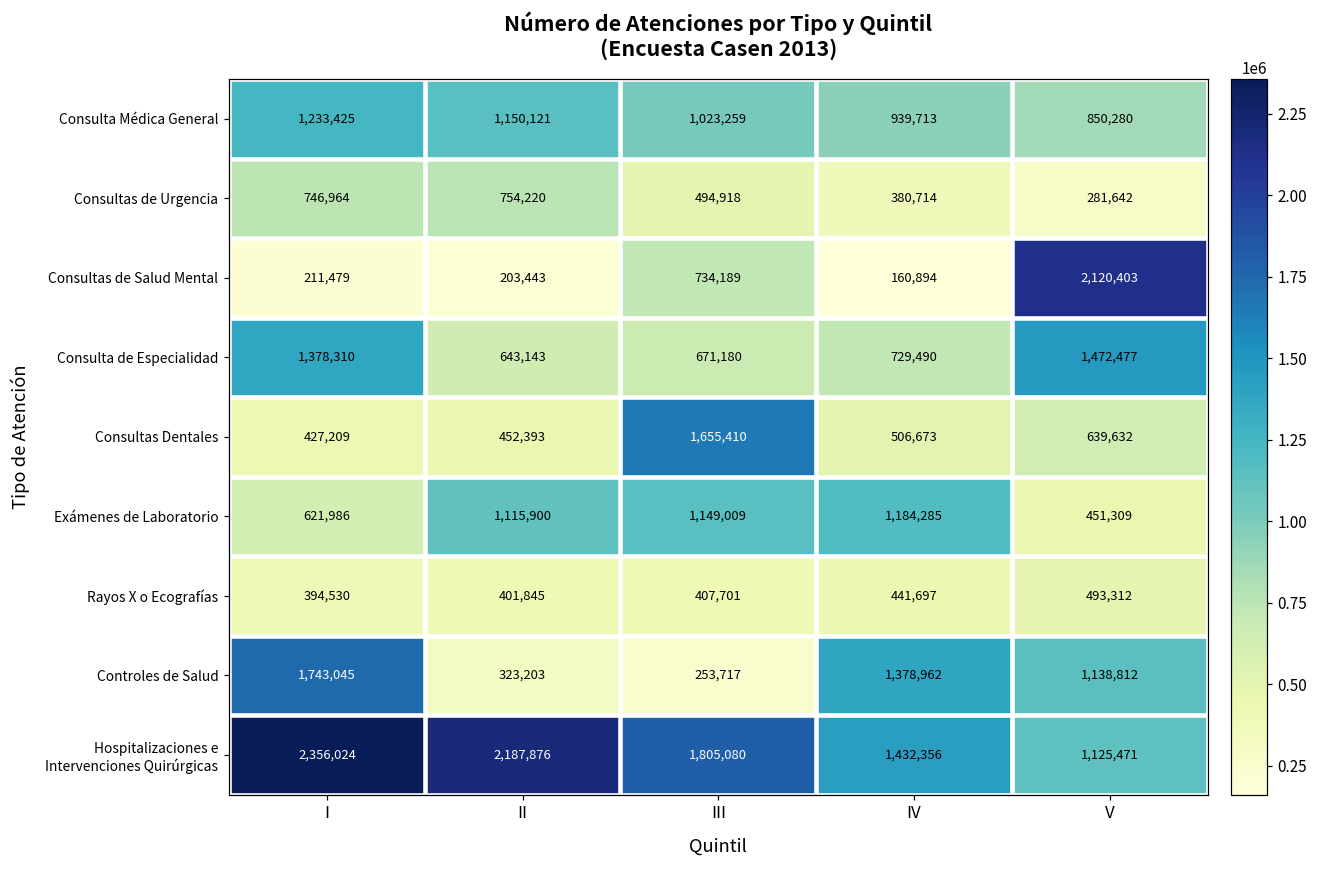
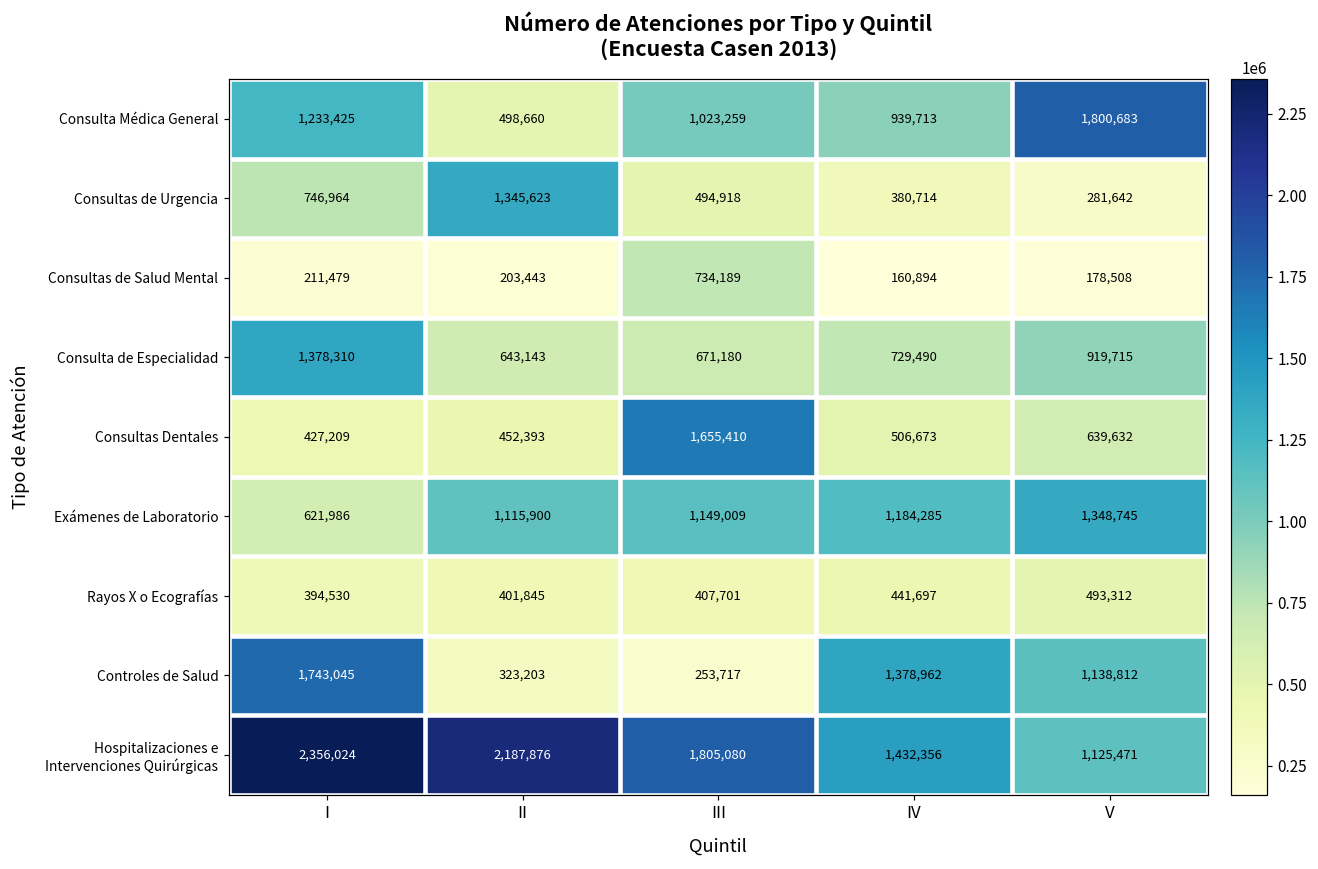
  {
    "Consulta Médica General": {
      "I": "1,233,425",
-     "II": "1,150,121",
+     "II": "498,660",
      "III": "1,023,259",
      "IV": "939,713",
-     "V": "850,280"
+     "V": "1,800,683"
    },
    "Consultas de Urgencia": {
      "I": "746,964",
-     "II": "754,220",
+     "II": "1,345,623",
      "III": "494,918",
      "IV": "380,714",
      "V": "281,642"
    },
    "Consultas de Salud Mental": {
      "I": "211,479",
      "II": "203,443",
      "III": "734,189",
      "IV": "160,894",
-     "V": "2,120,403"
+     "V": "178,508"
    },
    "Consulta de Especialidad": {
      "I": "1,378,310",
      "II": "643,143",
      "III": "671,180",
      "IV": "729,490",
-     "V": "1,472,477"
+     "V": "919,715"
    },
    "Consultas Dentales": {
      "I": "427,209",
      "II": "452,393",
      "III": "1,655,410",
      "IV": "506,673",
      "V": "639,632"
    },
    "Exámenes de Laboratorio": {
      "I": "621,986",
      "II": "1,115,900",
      "III": "1,149,009",
      "IV": "1,184,285",
-     "V": "451,309"
+     "V": "1,348,745"
    },
    "Rayos X o Ecografías": {
      "I": "394,530",
      "II": "401,845",
      "III": "407,701",
      "IV": "441,697",
      "V": "493,312"
    },
    "Controles de Salud": {
      "I": "1,743,045",
      "II": "323,203",
      "III": "253,717",
      "IV": "1,378,962",
      "V": "1,138,812"
    },
    "Hospitalizaciones e Intervenciones Quirúrgicas": {
      "I": "2,356,024",
      "II": "2,187,876",
      "III": "1,805,080",
      "IV": "1,432,356",
      "V": "1,125,471"
    }
  }
